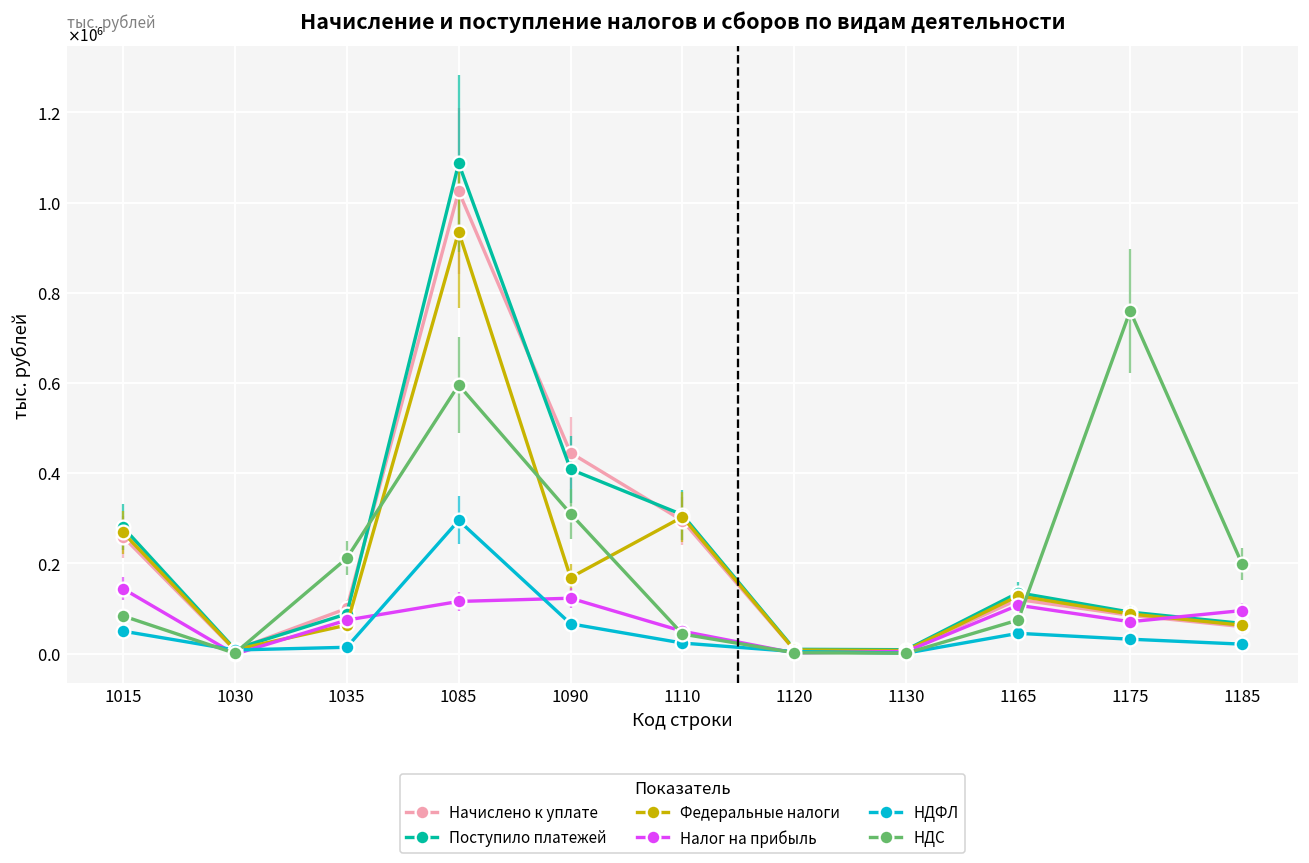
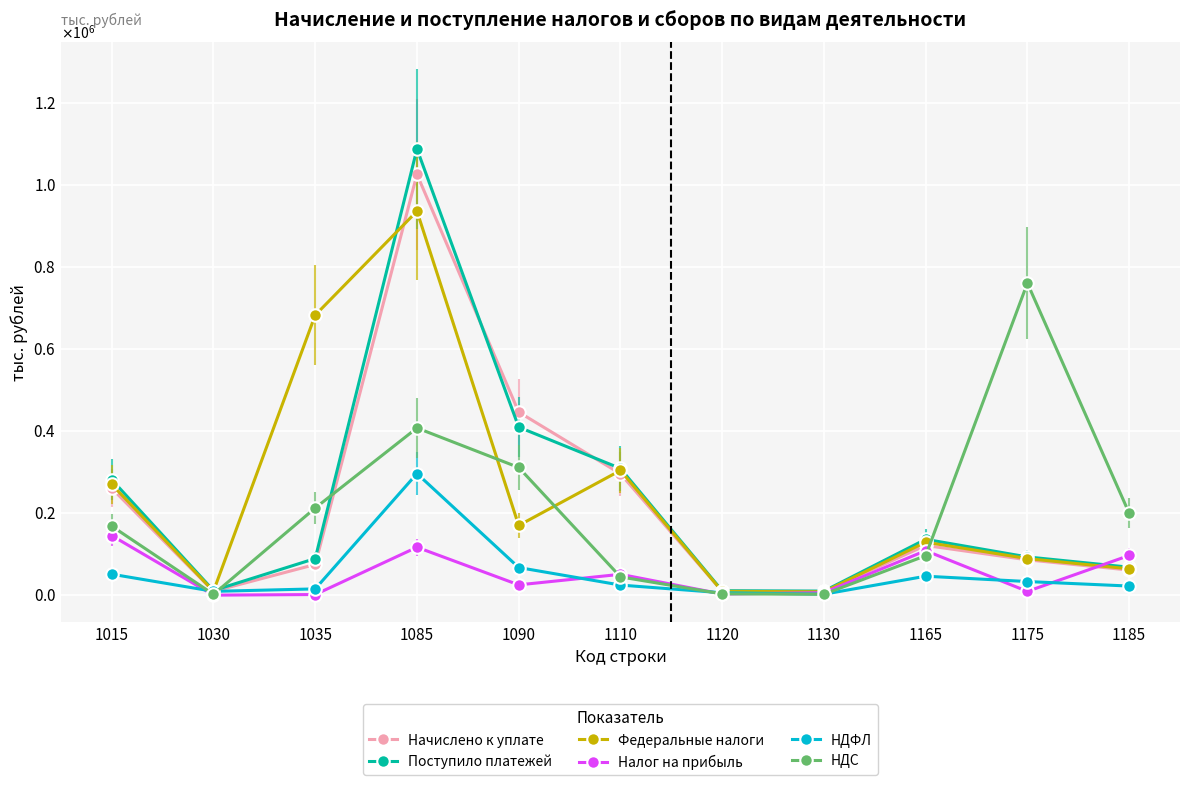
  {
    "Начислено к уплате": {
      "1015": 260000,
-     "1035": 100000,
+     "1035": 70000,
      "1085": 1030000,
      "1090": 450000,
      "1110": 290000,
      "1165": 120000
    },
    "Федеральные налоги": {
      "1015": 270000,
-     "1035": 60000,
+     "1035": 680000,
      "1085": 940000,
      "1090": 170000,
      "1165": 130000
    },
    "Налог на прибыль": {
      "1015": 140000,
-     "1035": 70000,
+     "1035": 0,
      "1085": 120000,
-     "1090": 120000,
+     "1090": 20000,
      "1110": 50000,
      "1165": 110000,
-     "1175": 70000,
+     "1175": 10000,
      "1185": 100000
    },
    "НДС": {
-     "1015": 80000,
+     "1015": 170000,
      "1035": 210000,
-     "1085": 600000,
+     "1085": 410000,
      "1090": 310000,
      "1110": 40000,
-     "1165": 70000,
+     "1165": 100000,
      "1175": 760000,
      "1185": 200000
    }
  }
